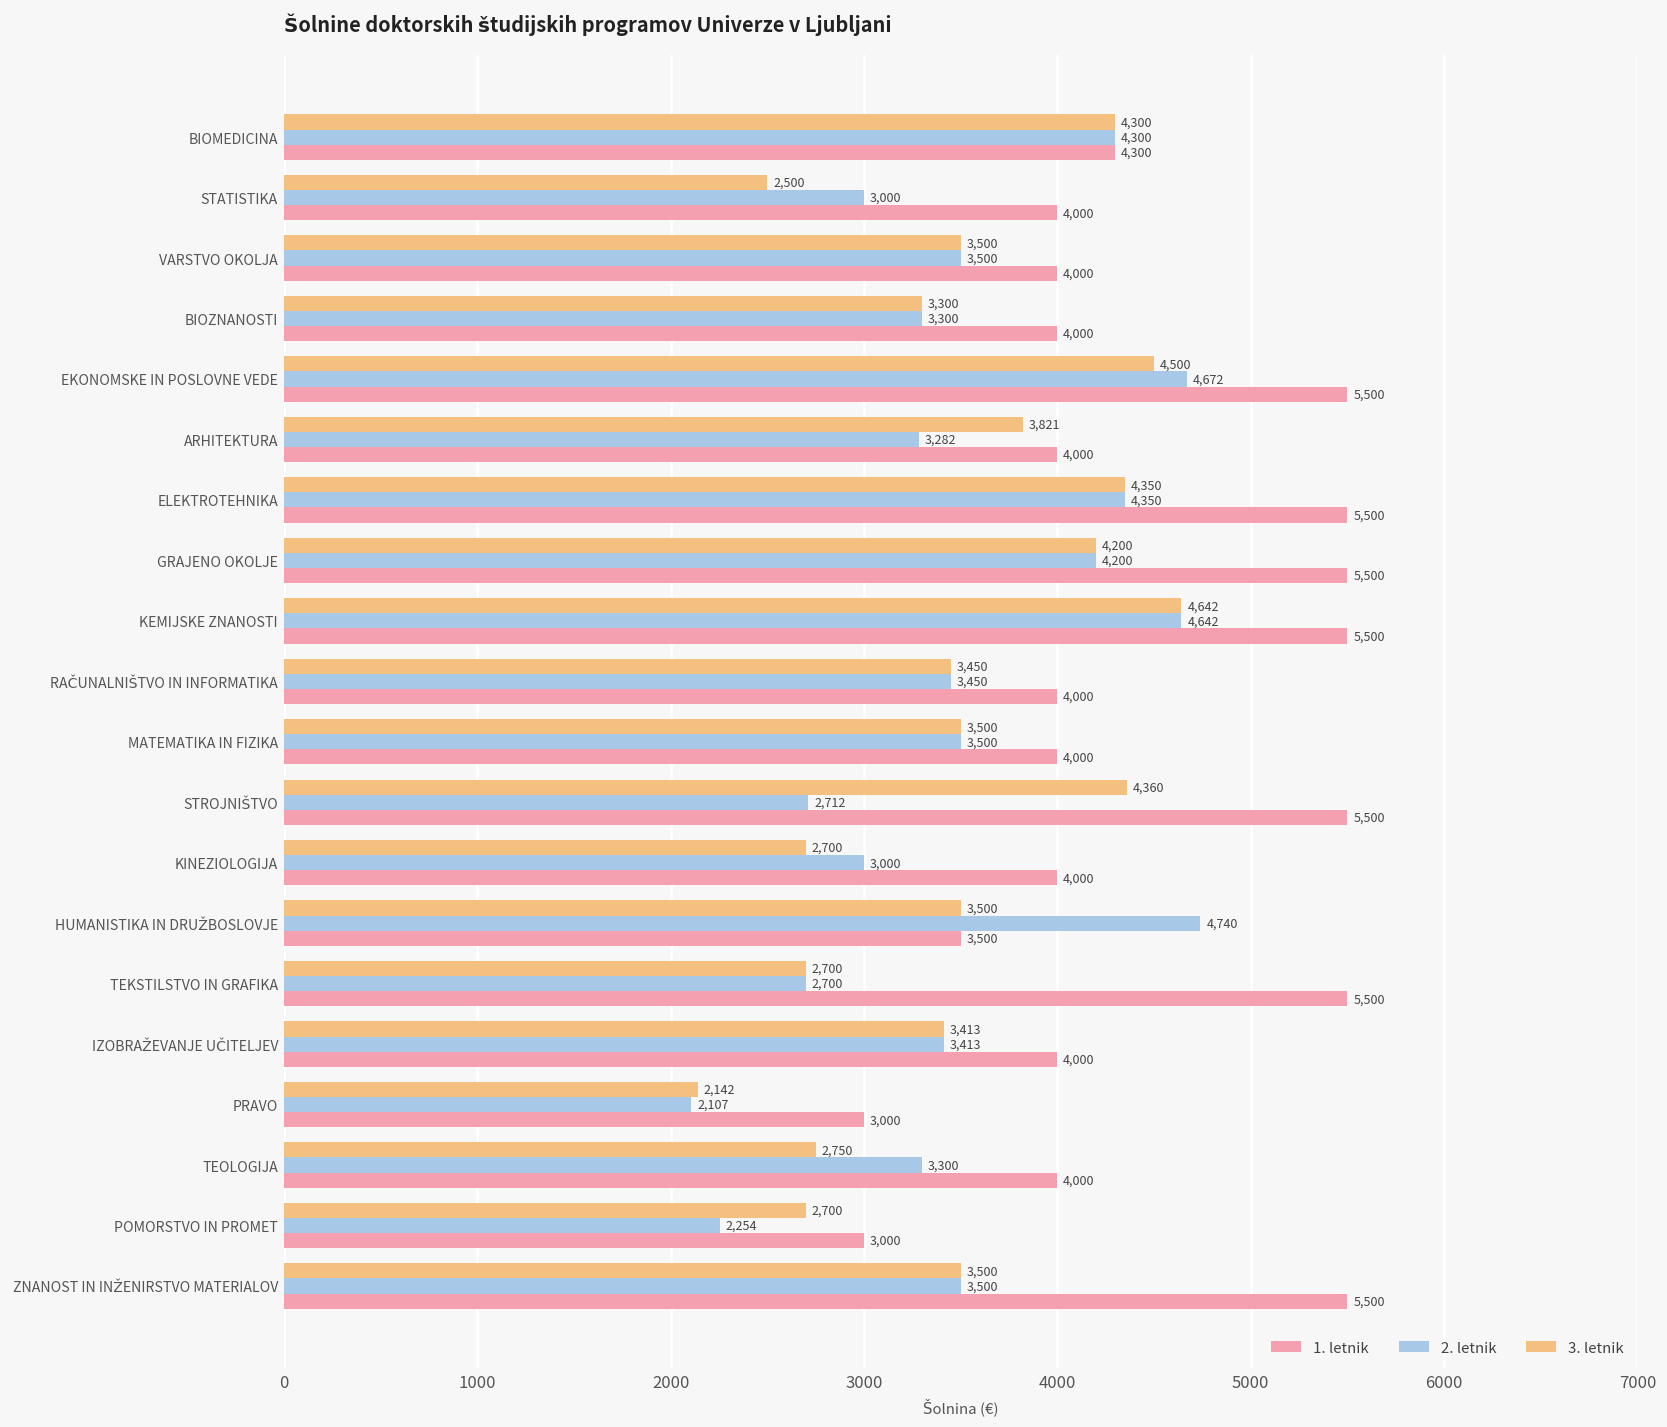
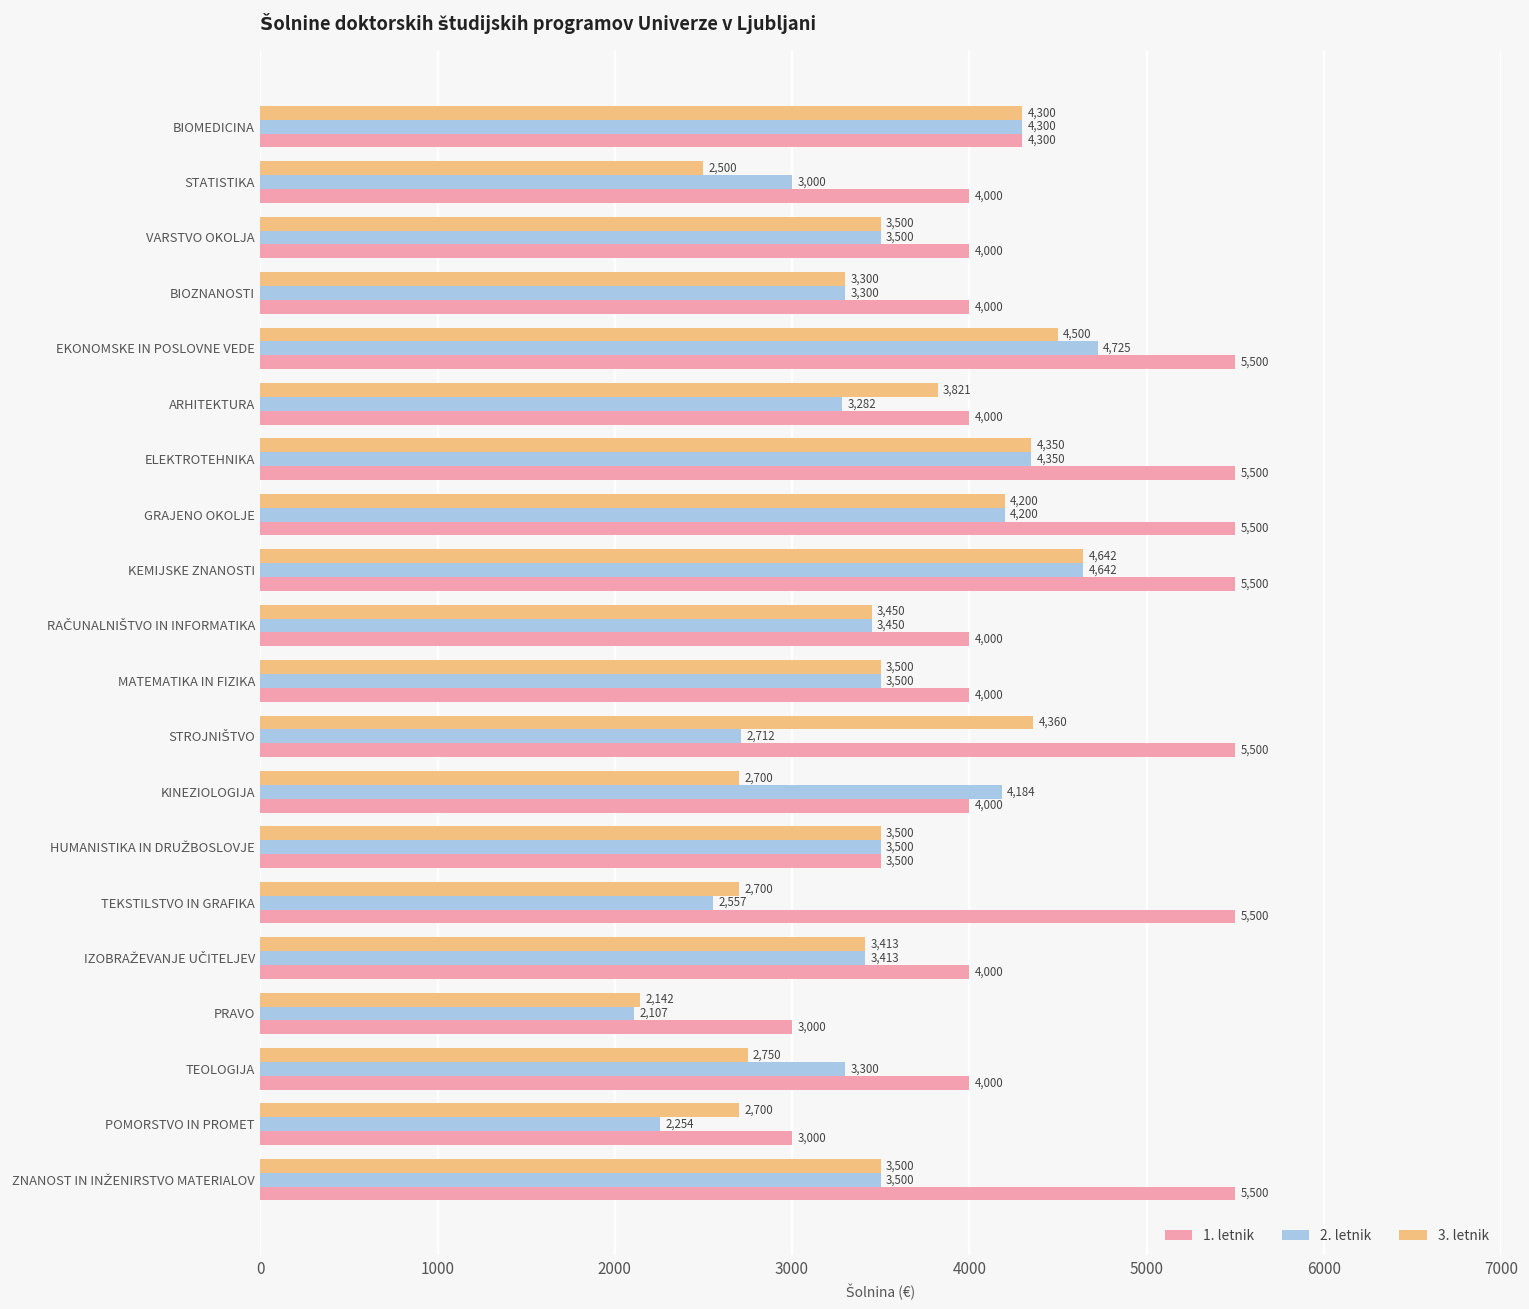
  {
    "2. letnik": {
      "BIOMEDICINA": "4,300",
      "STATISTIKA": "3,000",
      "VARSTVO OKOLJA": "3,500",
      "BIOZNANOSTI": "3,300",
-     "EKONOMSKE IN POSLOVNE VEDE": "4,672",
+     "EKONOMSKE IN POSLOVNE VEDE": "4,725",
      "ARHITEKTURA": "3,282",
      "ELEKTROTEHNIKA": "4,350",
      "GRAJENO OKOLJE": "4,200",
      "KEMIJSKE ZNANOSTI": "4,642",
      "RAČUNALNIŠTVO IN INFORMATIKA": "3,450",
      "MATEMATIKA IN FIZIKA": "3,500",
      "STROJNIŠTVO": "2,712",
-     "KINEZIOLOGIJA": "3,000",
-     "HUMANISTIKA IN DRUŽBOSLOVJE": "4,740",
-     "TEKSTILSTVO IN GRAFIKA": "2,700",
+     "KINEZIOLOGIJA": "4,184",
+     "HUMANISTIKA IN DRUŽBOSLOVJE": "3,500",
+     "TEKSTILSTVO IN GRAFIKA": "2,557",
      "IZOBRAŽEVANJE UČITELJEV": "3,413",
      "PRAVO": "2,107",
      "TEOLOGIJA": "3,300",
      "POMORSTVO IN PROMET": "2,254",
      "ZNANOST IN INŽENIRSTVO MATERIALOV": "3,500"
    }
  }
